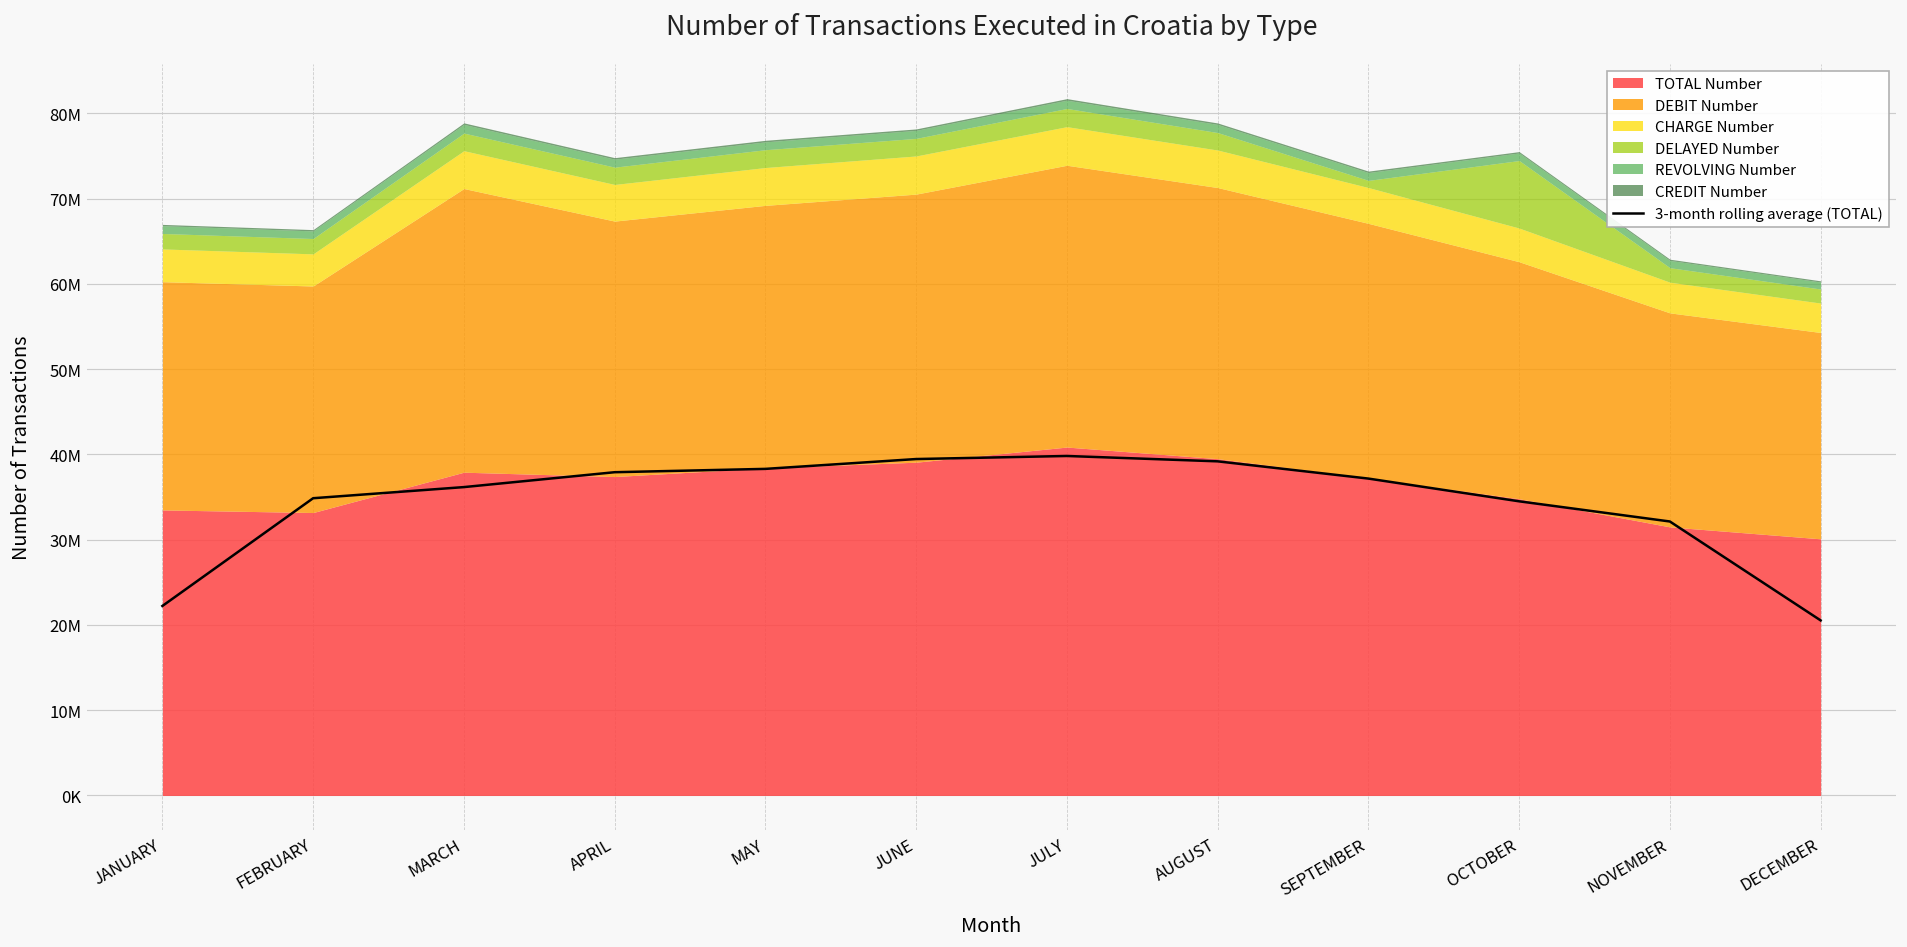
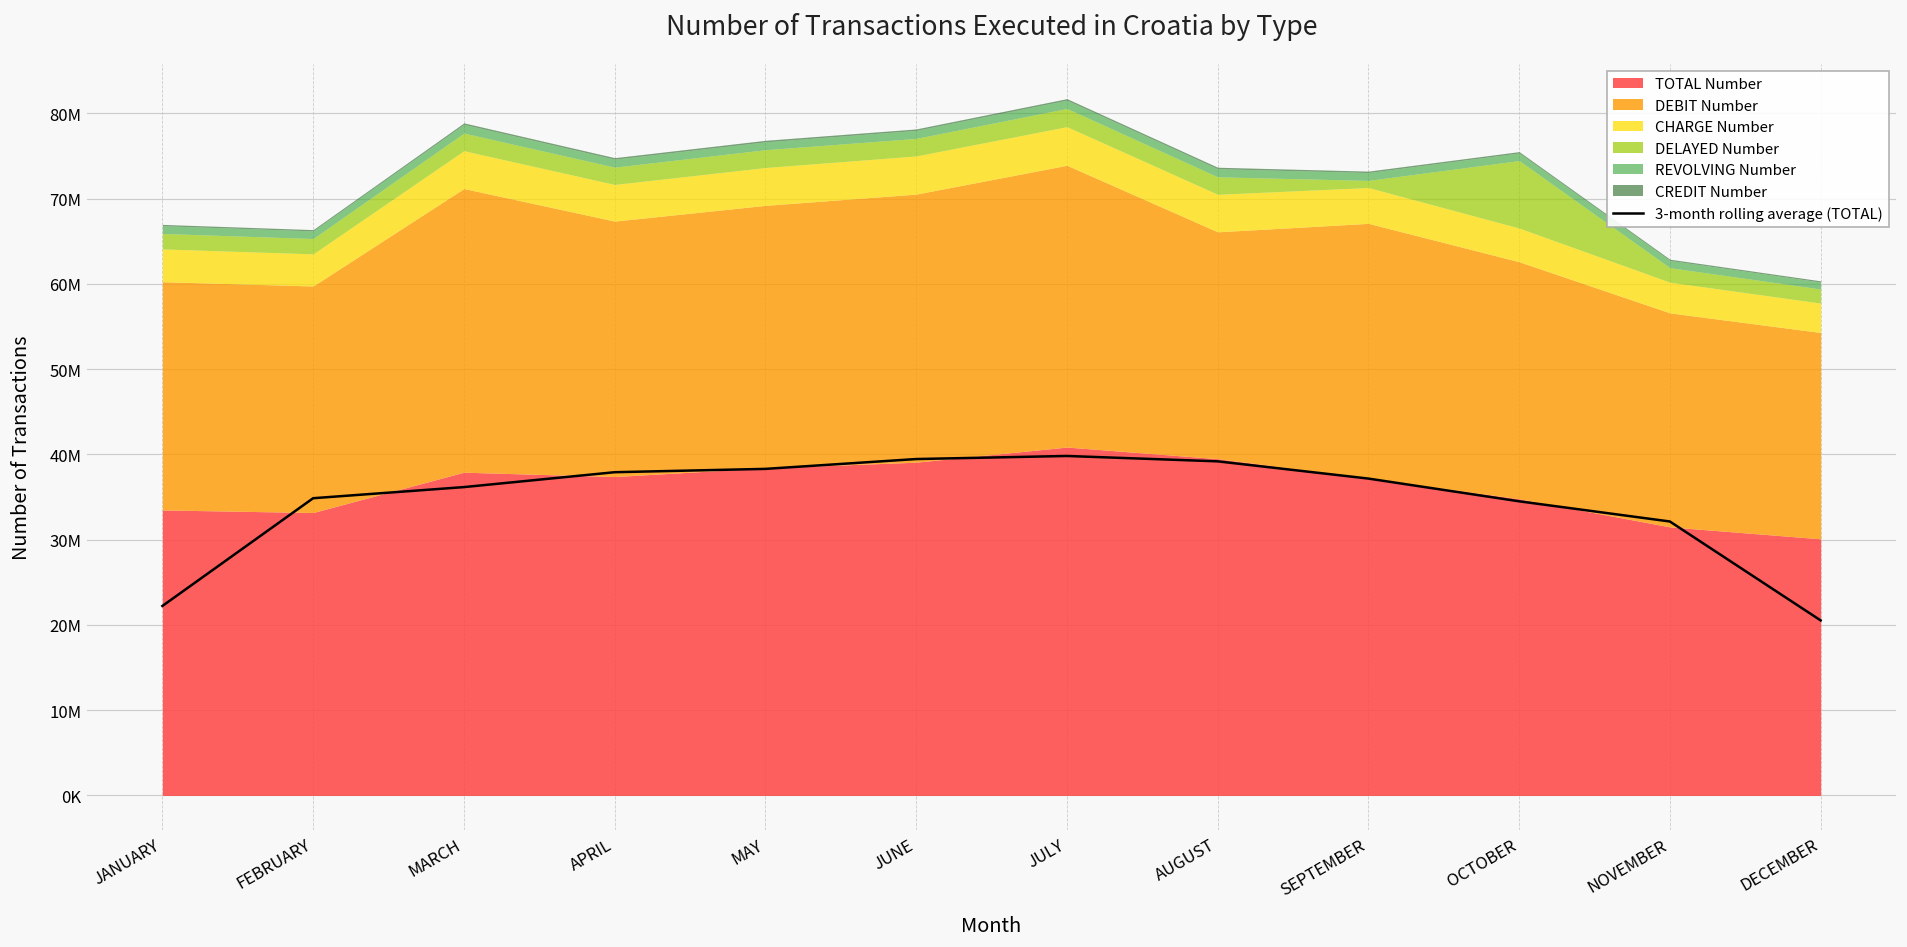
  {
    "3-month rolling average (TOTAL)": {
      "JANUARY": 22000000,
      "FEBRUARY": 35000000,
      "MARCH": 36000000,
      "APRIL": 38000000,
      "JUNE": 39000000,
      "JULY": 40000000,
      "NOVEMBER": 32000000,
      "DECEMBER": 21000000
    },
    "TOTAL Number": {
      "JANUARY": 33000000,
      "FEBRUARY": 33000000,
      "MARCH": 38000000,
      "APRIL": 37000000,
      "JUNE": 39000000,
      "JULY": 41000000,
      "NOVEMBER": 32000000,
      "DECEMBER": 30000000
    },
    "DEBIT Number": {
      "JANUARY": 27000000,
      "FEBRUARY": 27000000,
      "MARCH": 33000000,
      "APRIL": 30000000,
      "MAY": 31000000,
      "JUNE": 31000000,
      "JULY": 33000000,
-     "AUGUST": 32000000,
+     "AUGUST": 27000000,
      "SEPTEMBER": 30000000,
      "OCTOBER": 28000000,
      "NOVEMBER": 25000000,
      "DECEMBER": 24000000
    },
    "CHARGE Number": {
      "JANUARY": 4000000,
      "FEBRUARY": 4000000,
      "MARCH": 4000000,
      "APRIL": 4000000,
      "MAY": 4000000,
      "JUNE": 4000000,
      "JULY": 5000000,
      "AUGUST": 4000000,
      "SEPTEMBER": 4000000,
      "OCTOBER": 4000000,
      "NOVEMBER": 4000000,
      "DECEMBER": 3000000
    },
    "DELAYED Number": {
      "JANUARY": 2000000,
      "FEBRUARY": 2000000,
      "MARCH": 2000000,
      "APRIL": 2000000,
      "MAY": 2000000,
      "JUNE": 2000000,
      "JULY": 2000000,
      "AUGUST": 2000000,
      "SEPTEMBER": 1000000,
      "OCTOBER": 8000000,
      "NOVEMBER": 2000000,
      "DECEMBER": 2000000
    }
  }
